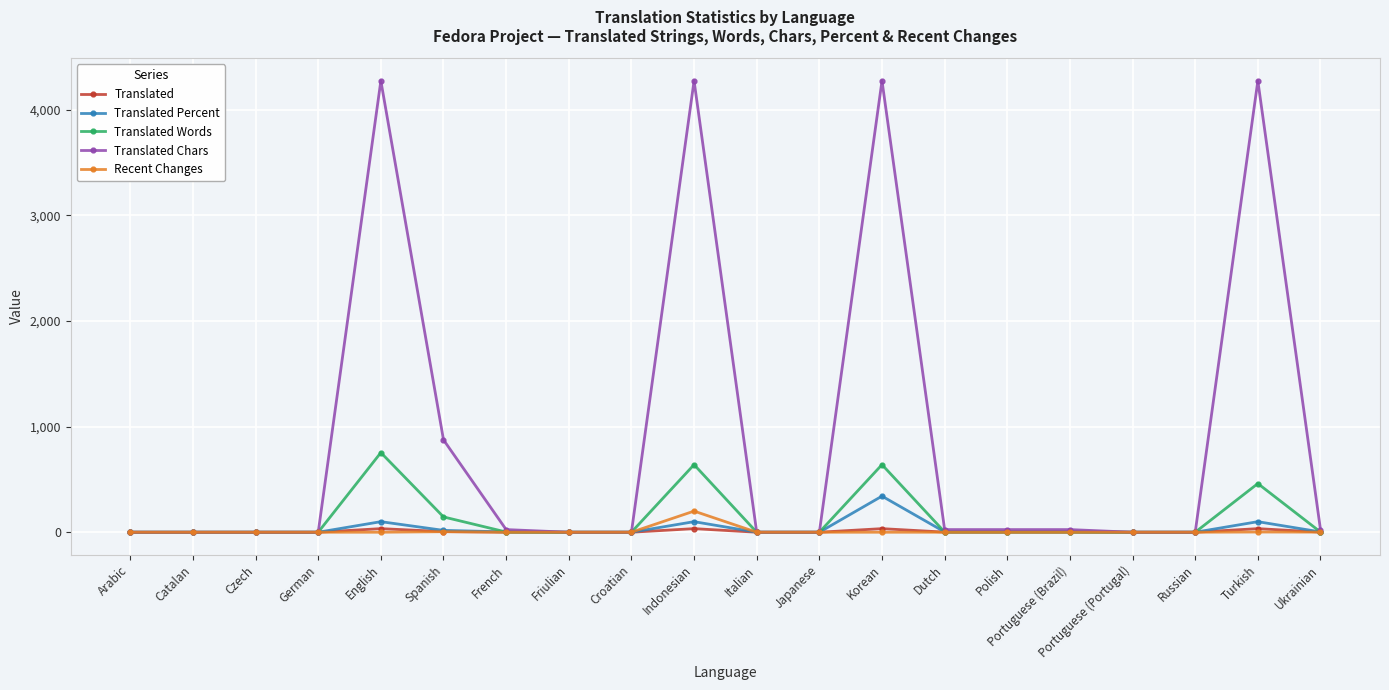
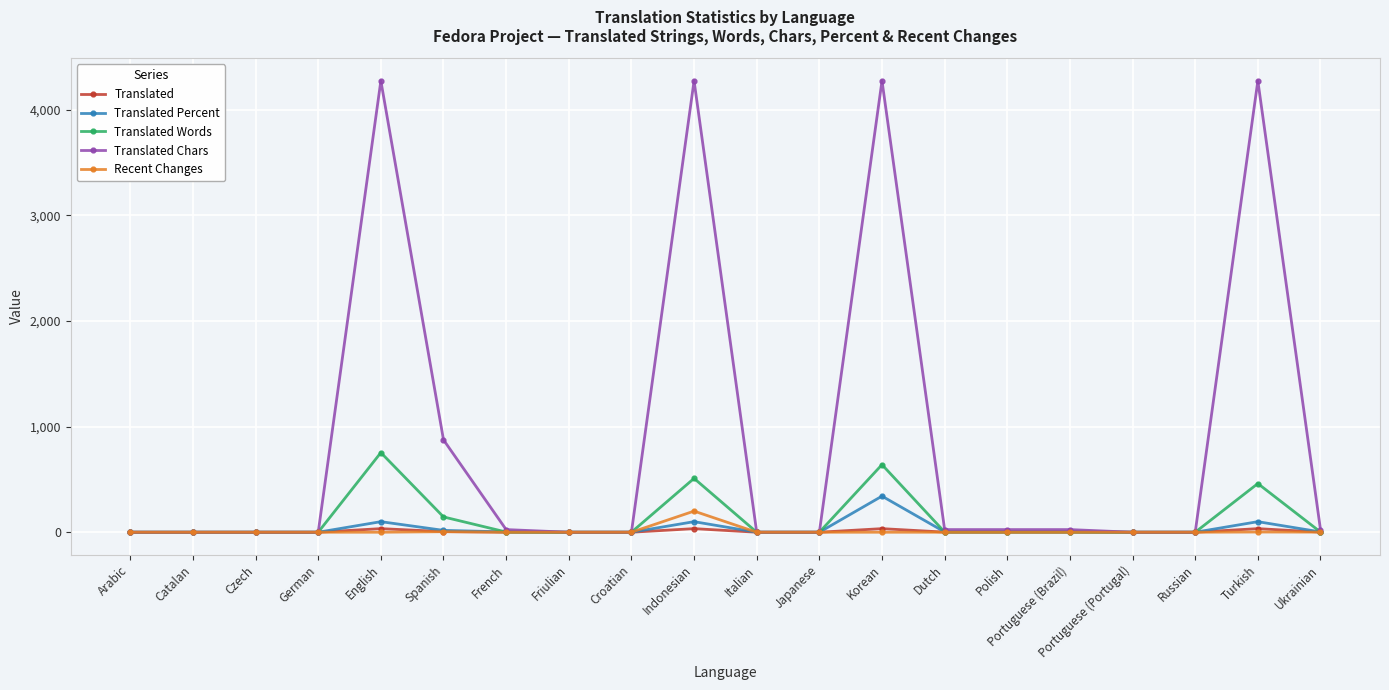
  {
    "Translated": {
      "English": "30",
      "Indonesian": "30",
      "Korean": "30",
      "Turkish": "30"
    },
    "Translated Percent": {
      "English": "100",
      "Indonesian": "100",
      "Korean": "340",
      "Turkish": "100"
    },
    "Translated Words": {
      "English": "750",
      "Spanish": "150",
-     "Indonesian": "640",
+     "Indonesian": "510",
      "Korean": "640",
      "Turkish": "460"
    },
    "Translated Chars": {
      "English": "4,280",
      "Spanish": "880",
      "Indonesian": "4,280",
      "Korean": "4,280",
      "Turkish": "4,280"
    },
    "Recent Changes": {
      "English": "0",
      "Indonesian": "200",
      "Korean": "0",
      "Turkish": "0"
    }
  }
